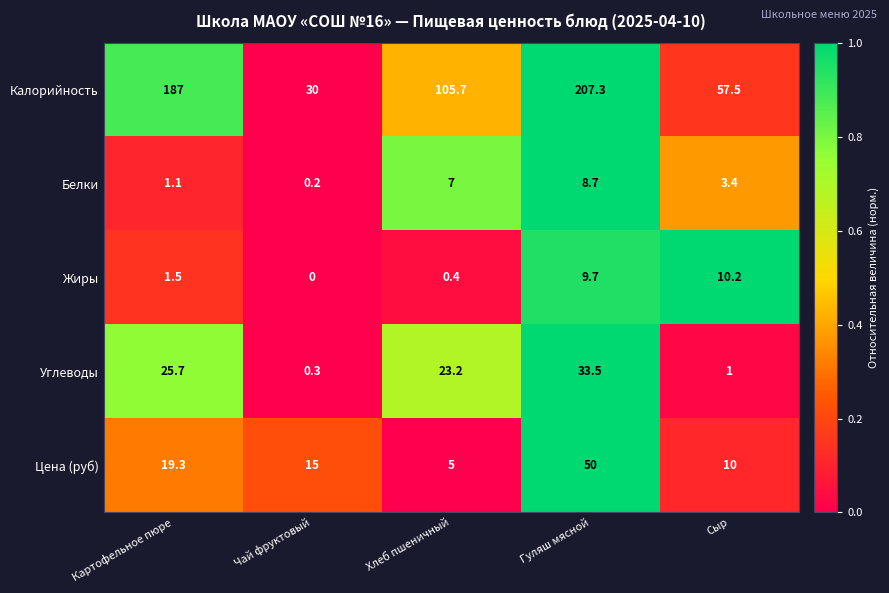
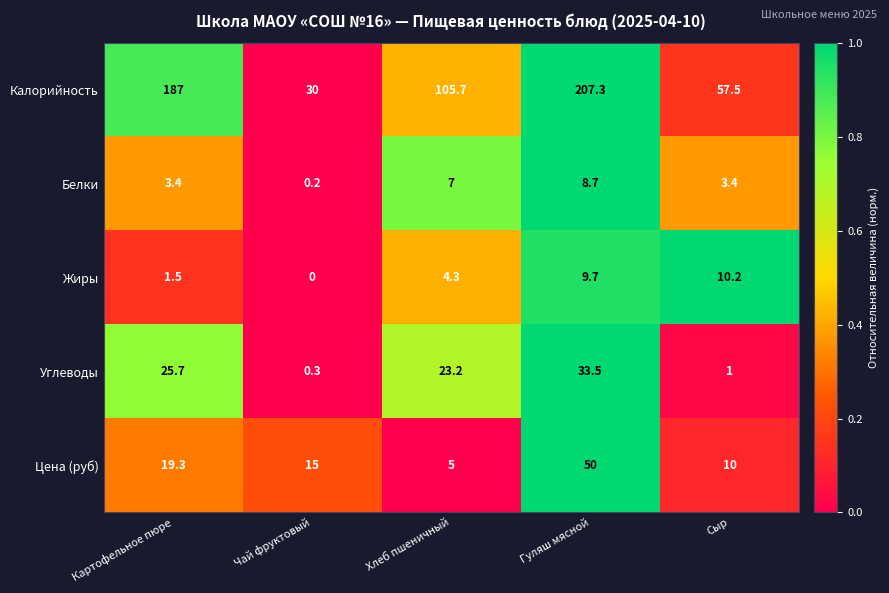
  {
    "Калорийность": {
      "Картофельное пюре": 187,
      "Чай фруктовый": 30,
      "Хлеб пшеничный": 105.7,
      "Гуляш мясной": 207.3,
      "Сыр": 57.5
    },
    "Белки": {
-     "Картофельное пюре": 1.1,
+     "Картофельное пюре": 3.4,
      "Чай фруктовый": 0.2,
      "Хлеб пшеничный": 7,
      "Гуляш мясной": 8.7,
      "Сыр": 3.4
    },
    "Жиры": {
      "Картофельное пюре": 1.5,
      "Чай фруктовый": 0,
-     "Хлеб пшеничный": 0.4,
+     "Хлеб пшеничный": 4.3,
      "Гуляш мясной": 9.7,
      "Сыр": 10.2
    },
    "Углеводы": {
      "Картофельное пюре": 25.7,
      "Чай фруктовый": 0.3,
      "Хлеб пшеничный": 23.2,
      "Гуляш мясной": 33.5,
      "Сыр": 1
    },
    "Цена (руб)": {
      "Картофельное пюре": 19.3,
      "Чай фруктовый": 15,
      "Хлеб пшеничный": 5,
      "Гуляш мясной": 50,
      "Сыр": 10
    }
  }
